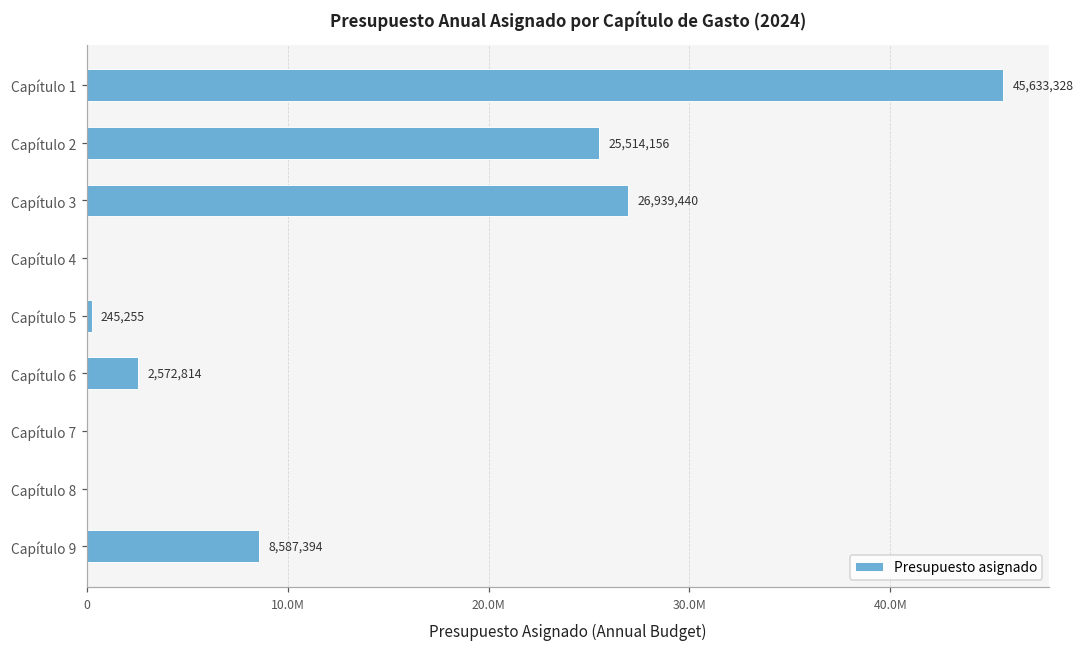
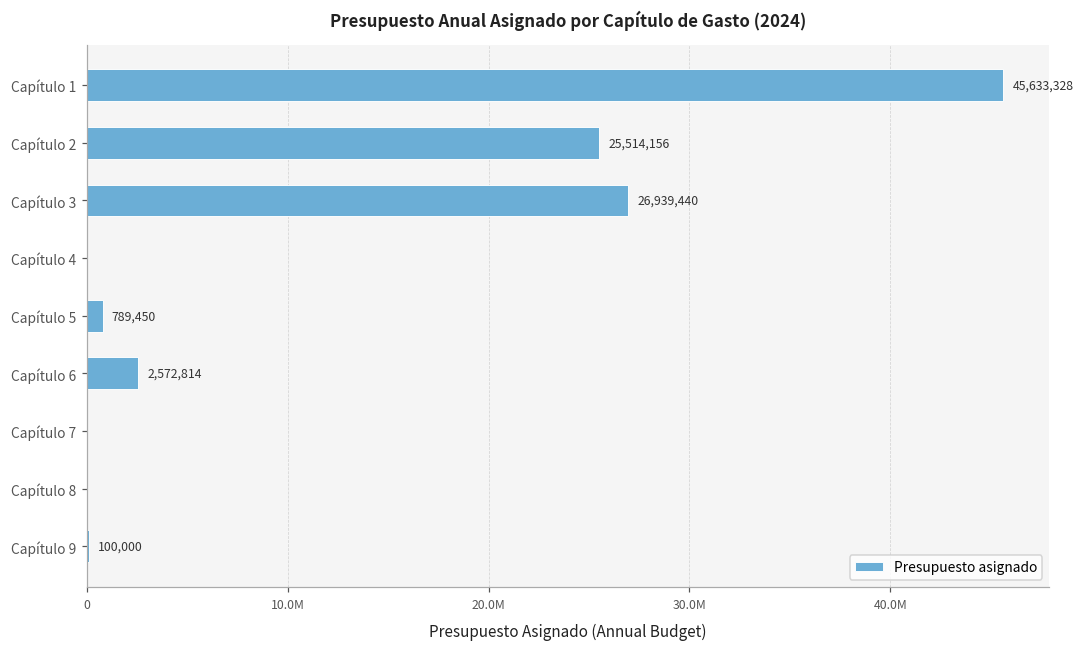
  {
    "Capítulo 1": "45,633,328",
    "Capítulo 2": "25,514,156",
    "Capítulo 3": "26,939,440",
-   "Capítulo 5": "245,255",
+   "Capítulo 5": "789,450",
    "Capítulo 6": "2,572,814",
-   "Capítulo 9": "8,587,394"
+   "Capítulo 9": "100,000"
  }
